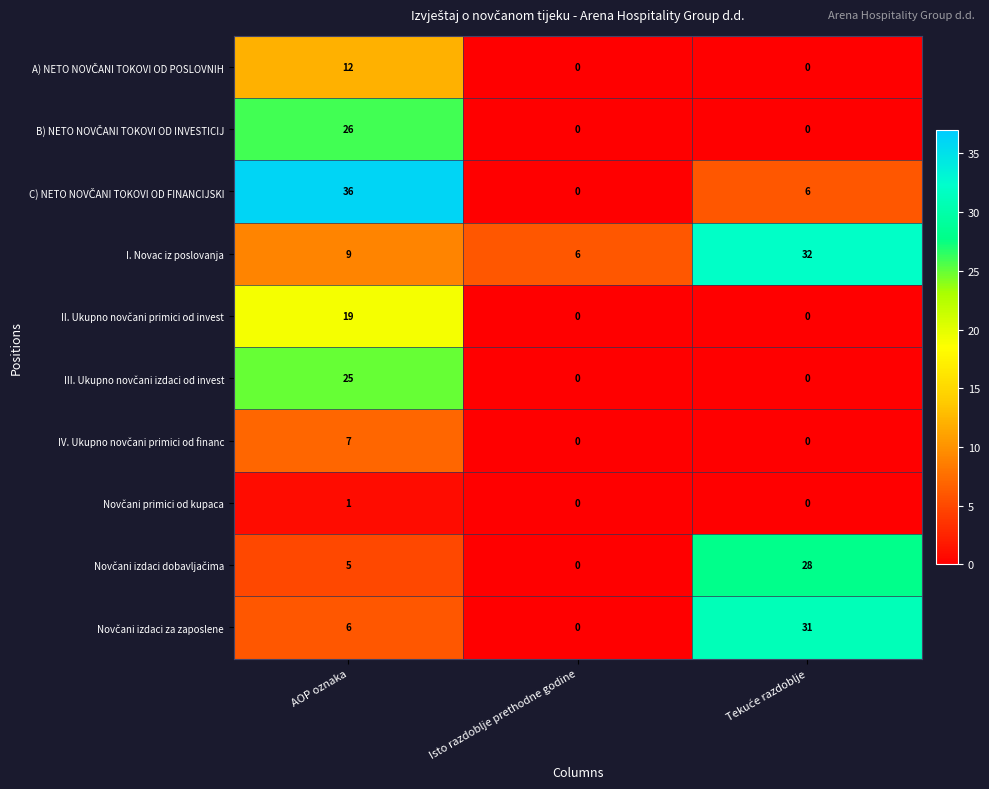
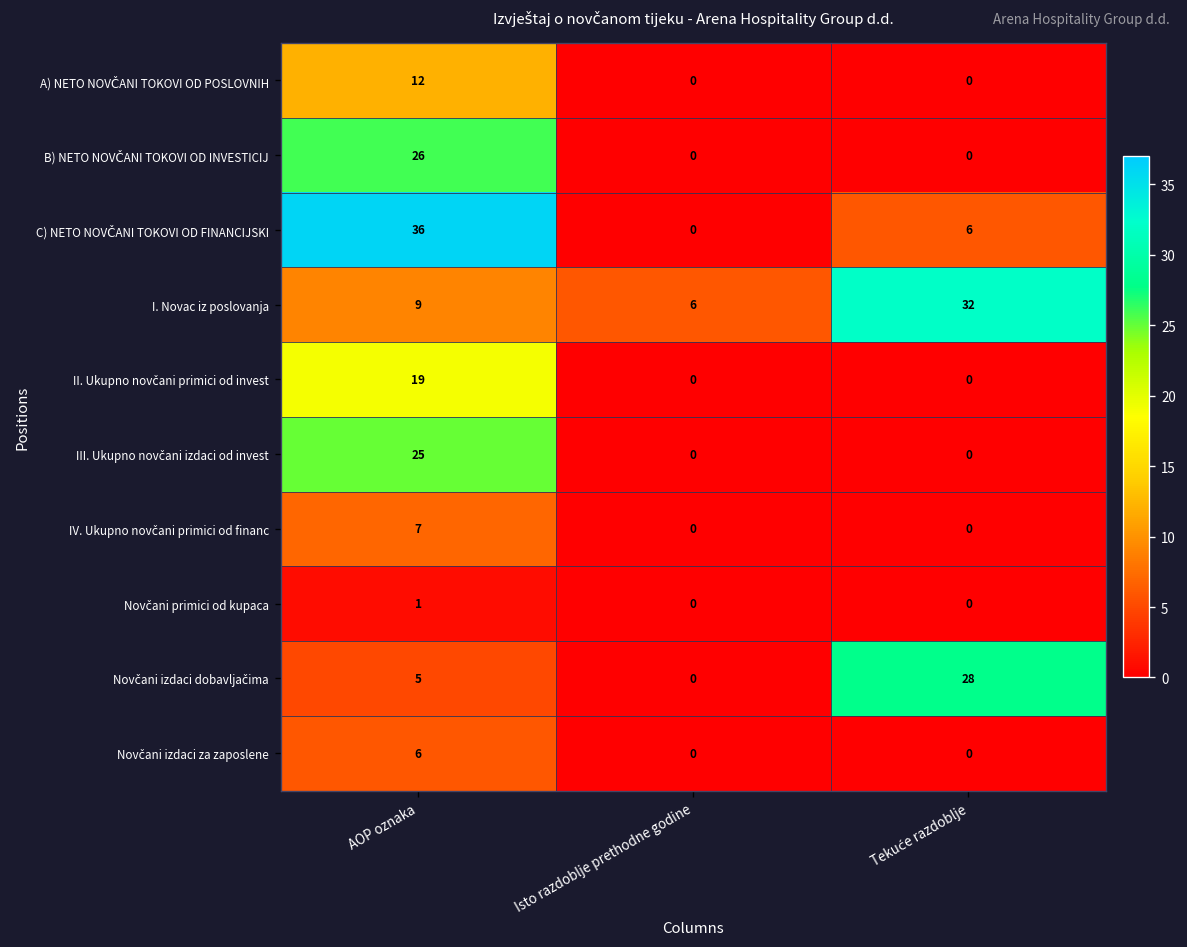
  {
    "A) NETO NOVČANI TOKOVI OD POSLOVNIH": {
      "AOP oznaka": 12,
      "Isto razdoblje prethodne godine": 0,
      "Tekuće razdoblje": 0
    },
    "B) NETO NOVČANI TOKOVI OD INVESTICIJ": {
      "AOP oznaka": 26,
      "Isto razdoblje prethodne godine": 0,
      "Tekuće razdoblje": 0
    },
    "C) NETO NOVČANI TOKOVI OD FINANCIJSKI": {
      "AOP oznaka": 36,
      "Isto razdoblje prethodne godine": 0,
      "Tekuće razdoblje": 6
    },
    "I. Novac iz poslovanja": {
      "AOP oznaka": 9,
      "Isto razdoblje prethodne godine": 6,
      "Tekuće razdoblje": 32
    },
    "II. Ukupno novčani primici od invest": {
      "AOP oznaka": 19,
      "Isto razdoblje prethodne godine": 0,
      "Tekuće razdoblje": 0
    },
    "III. Ukupno novčani izdaci od invest": {
      "AOP oznaka": 25,
      "Isto razdoblje prethodne godine": 0,
      "Tekuće razdoblje": 0
    },
    "IV. Ukupno novčani primici od financ": {
      "AOP oznaka": 7,
      "Isto razdoblje prethodne godine": 0,
      "Tekuće razdoblje": 0
    },
    "Novčani primici od kupaca": {
      "AOP oznaka": 1,
      "Isto razdoblje prethodne godine": 0,
      "Tekuće razdoblje": 0
    },
    "Novčani izdaci dobavljačima": {
      "AOP oznaka": 5,
      "Isto razdoblje prethodne godine": 0,
      "Tekuće razdoblje": 28
    },
    "Novčani izdaci za zaposlene": {
      "AOP oznaka": 6,
      "Isto razdoblje prethodne godine": 0,
-     "Tekuće razdoblje": 31
+     "Tekuće razdoblje": 0
    }
  }
